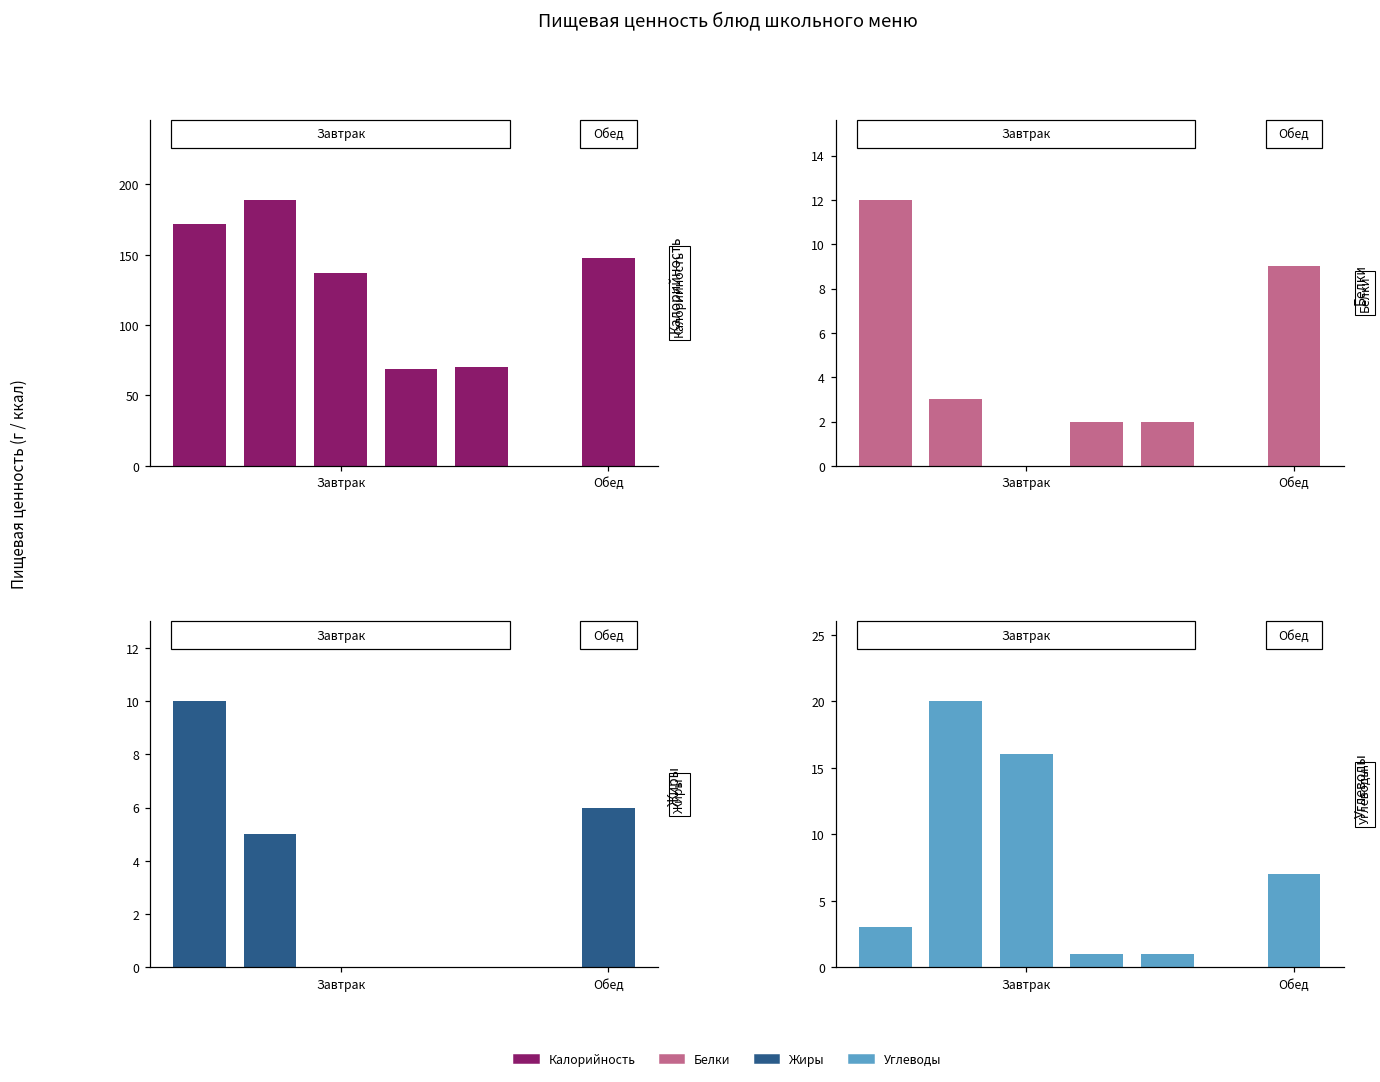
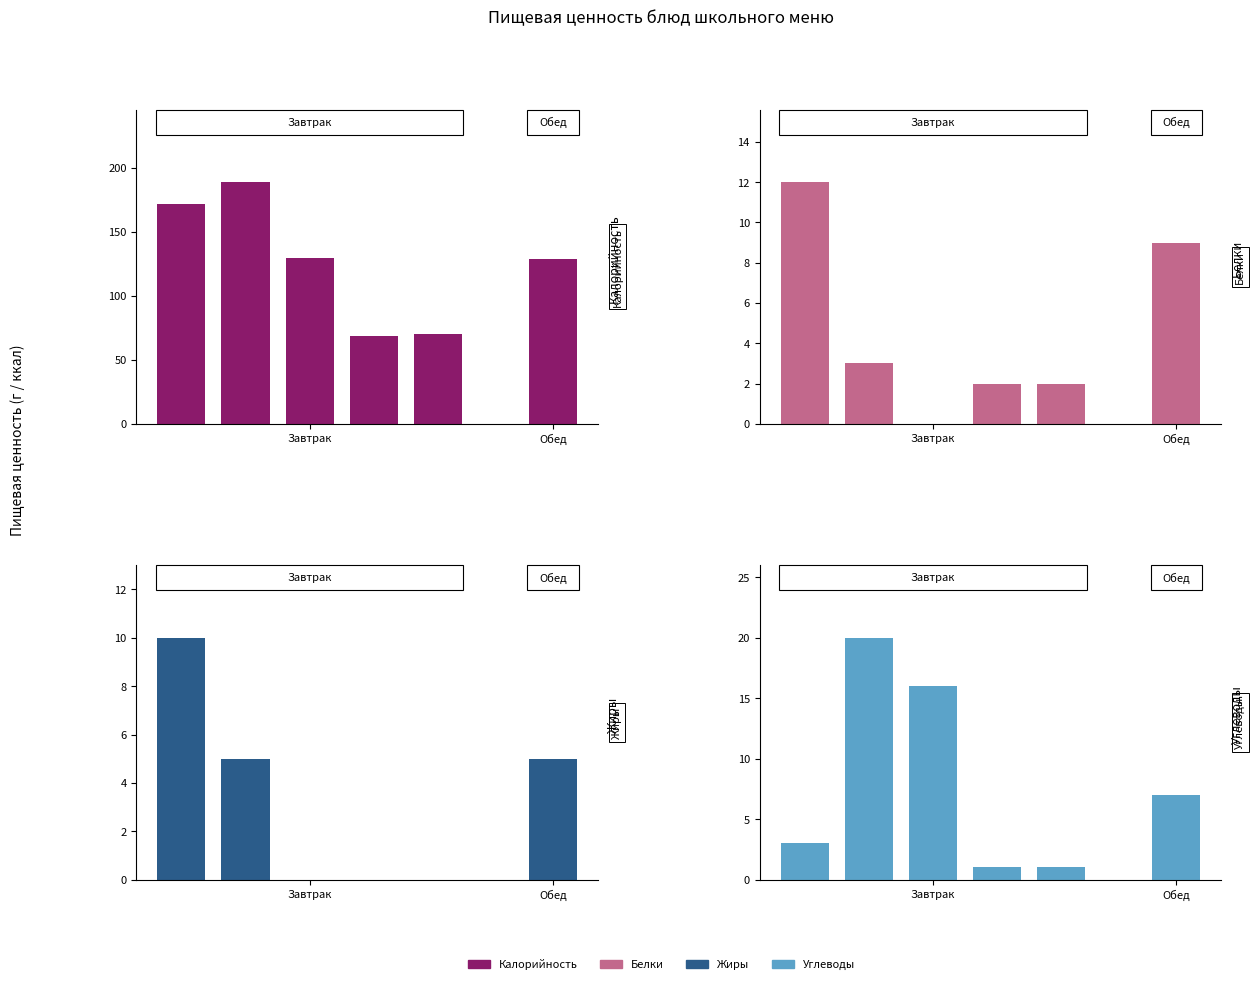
  {
    "Калорийность": {
-     "Завтрак": 137,
-     "Обед": 148
+     "Завтрак": 130,
+     "Обед": 129
    },
    "Белки": {
      "Завтрак": 0.0,
      "Обед": 9.0
    },
    "Жиры": {
      "Завтрак": 0,
-     "Обед": 6
+     "Обед": 5
    },
    "Углеводы": {
      "Завтрак": 16.0,
      "Обед": 7.0
    }
  }
